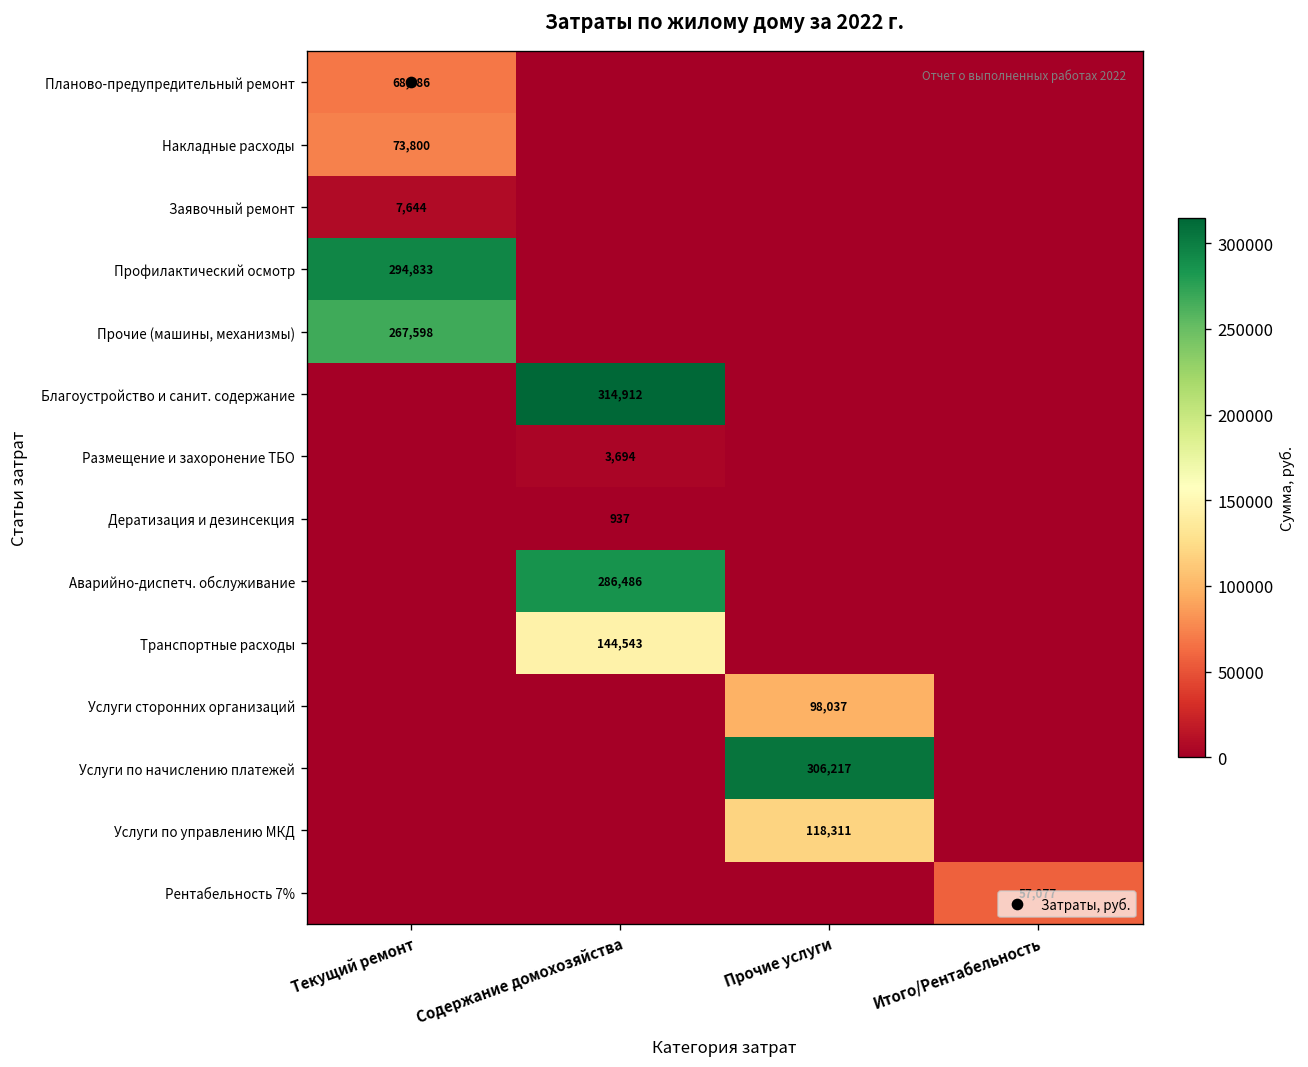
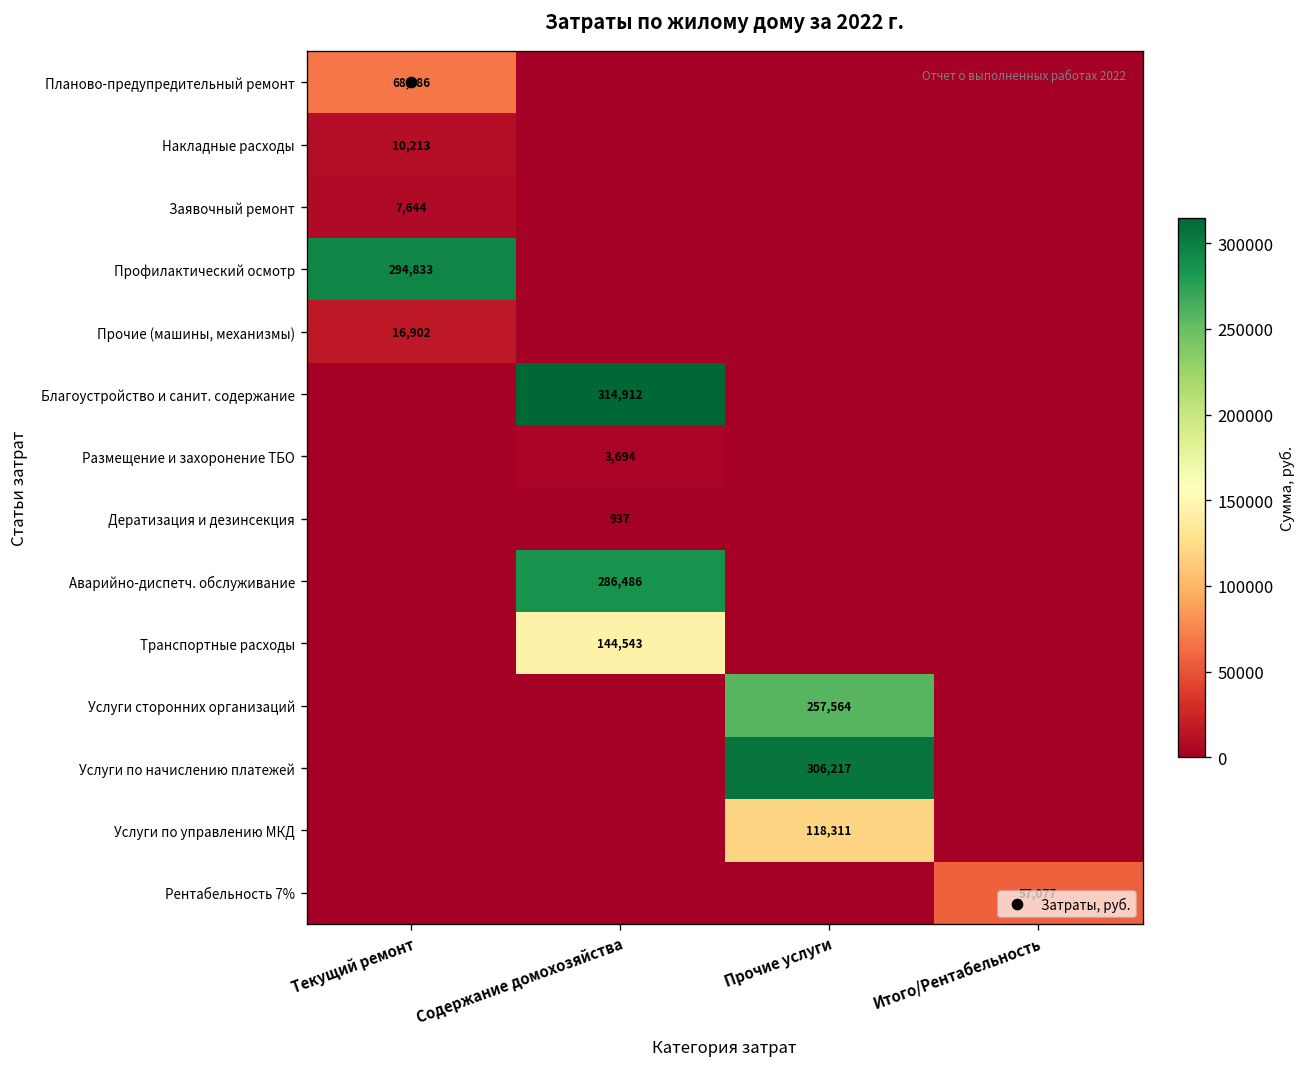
  {
    "Планово-предупредительный ремонт": {
      "Итого/Рентабельность": "2022"
    },
    "Накладные расходы": {
-     "Текущий ремонт": "73,800"
+     "Текущий ремонт": "10,213"
    },
    "Заявочный ремонт": {
      "Текущий ремонт": "7,644"
    },
    "Профилактический осмотр": {
      "Текущий ремонт": "294,833"
    },
    "Прочие (машины, механизмы)": {
-     "Текущий ремонт": "267,598"
+     "Текущий ремонт": "16,902"
    },
    "Благоустройство и санит. содержание": {
      "Содержание домохозяйства": "314,912"
    },
    "Размещение и захоронение ТБО": {
      "Содержание домохозяйства": "3,694"
    },
    "Дератизация и дезинсекция": {
      "Содержание домохозяйства": "937"
    },
    "Аварийно-диспетч. обслуживание": {
      "Содержание домохозяйства": "286,486"
    },
    "Транспортные расходы": {
      "Содержание домохозяйства": "144,543"
    },
    "Услуги сторонних организаций": {
-     "Прочие услуги": "98,037"
+     "Прочие услуги": "257,564"
    },
    "Услуги по начислению платежей": {
      "Прочие услуги": "306,217"
    },
    "Услуги по управлению МКД": {
      "Прочие услуги": "118,311"
    }
  }
